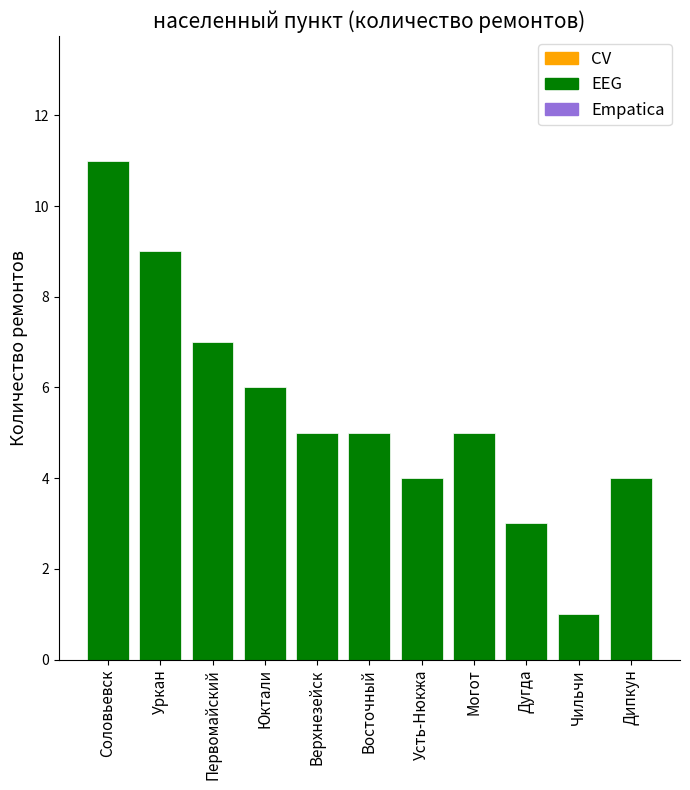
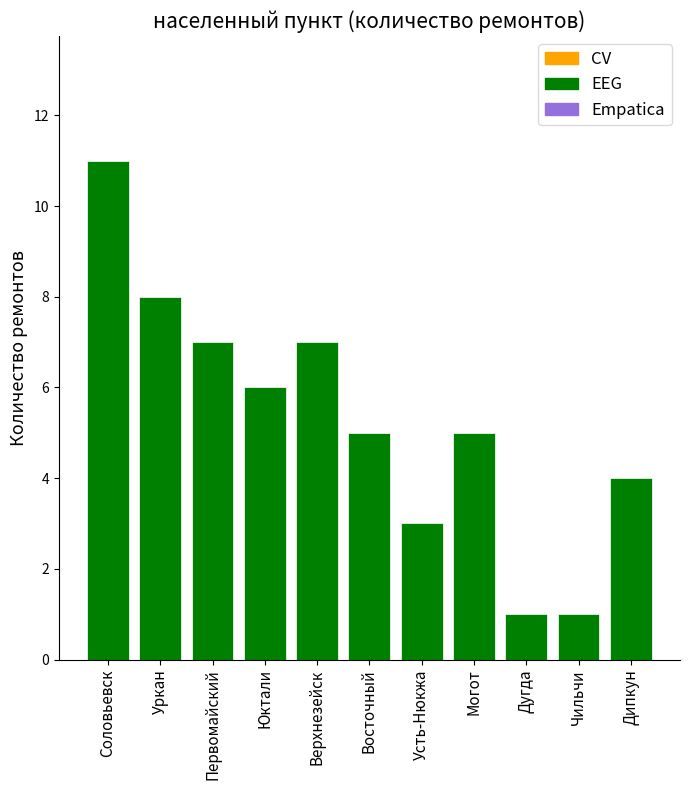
  {
    "Соловьевск": 11,
-   "Уркан": 9,
+   "Уркан": 8,
    "Первомайский": 7,
    "Юктали": 6,
-   "Верхнезейск": 5,
+   "Верхнезейск": 7,
    "Восточный": 5,
-   "Усть-Нюкжа": 4,
+   "Усть-Нюкжа": 3,
    "Могот": 5,
-   "Дугда": 3,
+   "Дугда": 1,
    "Чильчи": 1,
    "Дипкун": 4
  }
